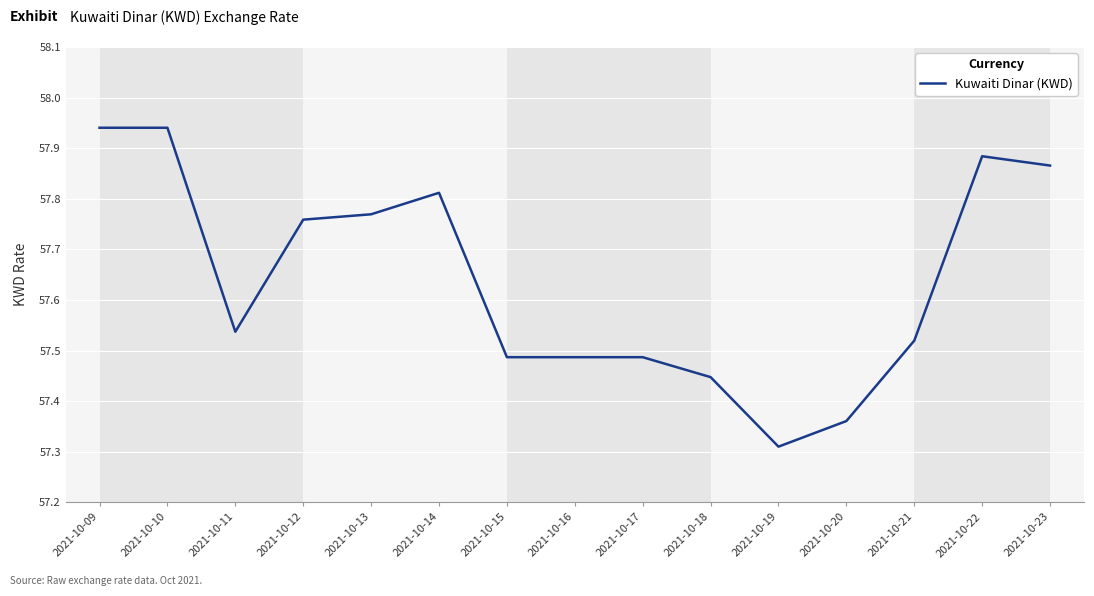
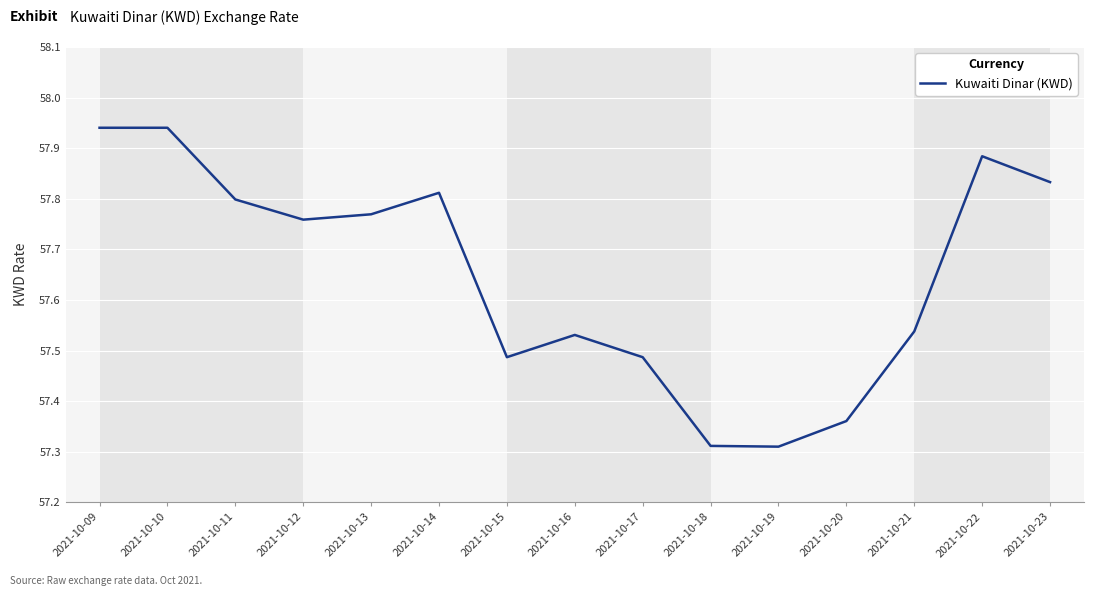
  {
    "2021-10-09": 57.94,
    "2021-10-10": 57.94,
-   "2021-10-11": 57.54,
+   "2021-10-11": 57.80,
    "2021-10-12": 57.76,
    "2021-10-13": 57.77,
    "2021-10-14": 57.81,
    "2021-10-15": 57.49,
-   "2021-10-16": 57.49,
+   "2021-10-16": 57.53,
    "2021-10-17": 57.49,
-   "2021-10-18": 57.45,
+   "2021-10-18": 57.31,
    "2021-10-19": 57.31,
    "2021-10-20": 57.36,
-   "2021-10-21": 57.52,
+   "2021-10-21": 57.54,
    "2021-10-22": 57.88,
-   "2021-10-23": 57.87
+   "2021-10-23": 57.83
  }
